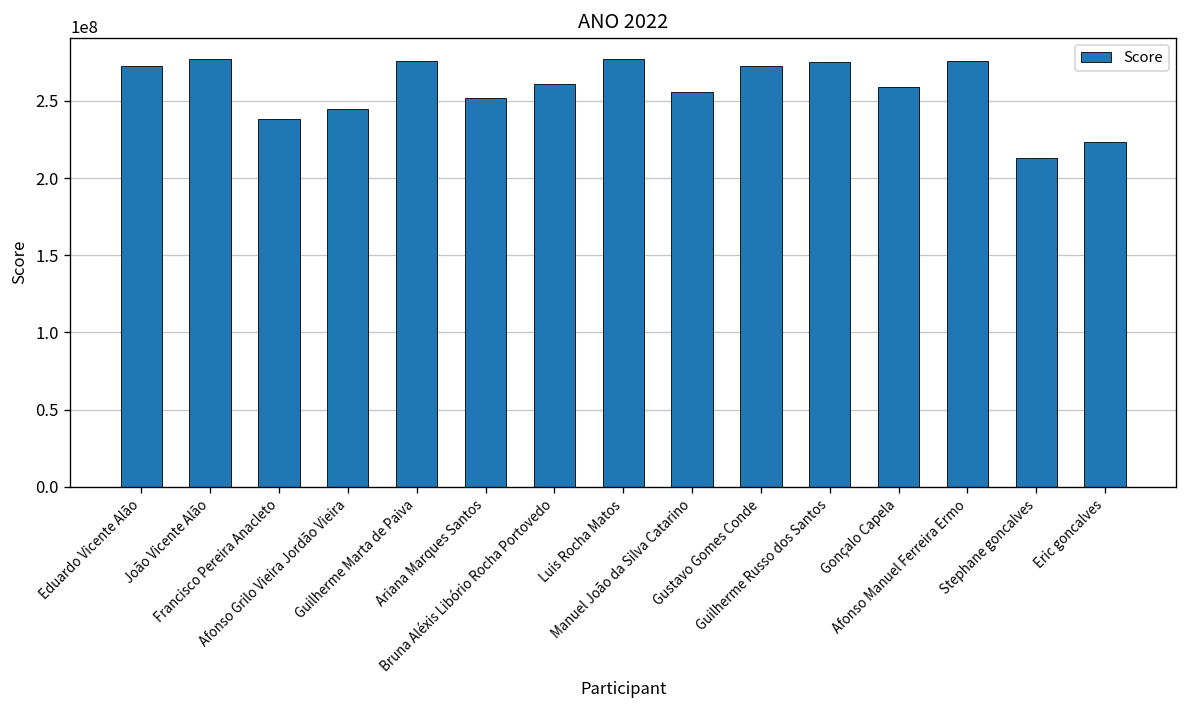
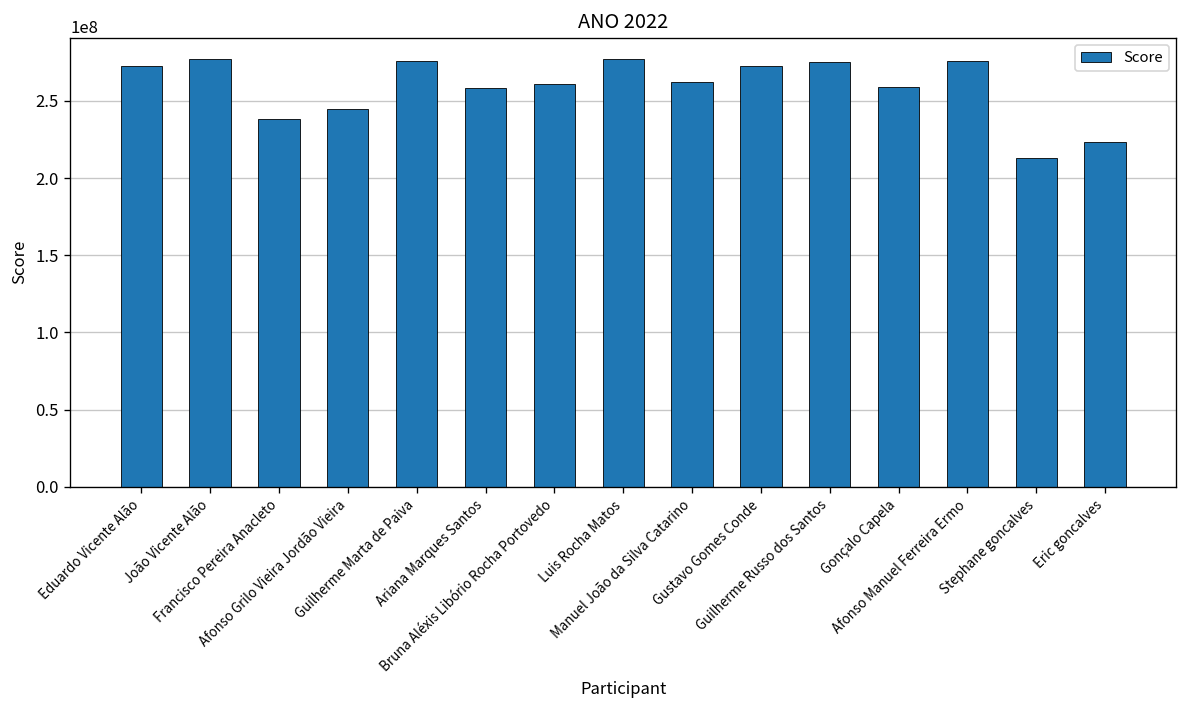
  {
    "Eduardo Vicente Alão": 273000000,
    "João Vicente Alão": 277000000,
    "Francisco Pereira Anacleto": 238000000,
    "Afonso Grilo Vieira Jordão Vieira": 245000000,
    "Guilherme Marta de Paiva": 276000000,
-   "Ariana Marques Santos": 252000000,
+   "Ariana Marques Santos": 258000000,
    "Bruna Aléxis Libório Rocha Portovedo": 261000000,
    "Luis Rocha Matos": 277000000,
-   "Manuel João da Silva Catarino": 256000000,
+   "Manuel João da Silva Catarino": 262000000,
    "Gustavo Gomes Conde": 272000000,
    "Guilherme Russo dos Santos": 275000000,
    "Gonçalo Capela": 259000000,
    "Afonso Manuel Ferreira Ermo": 276000000,
    "Stephane goncalves": 213000000,
    "Eric goncalves": 223000000
  }
